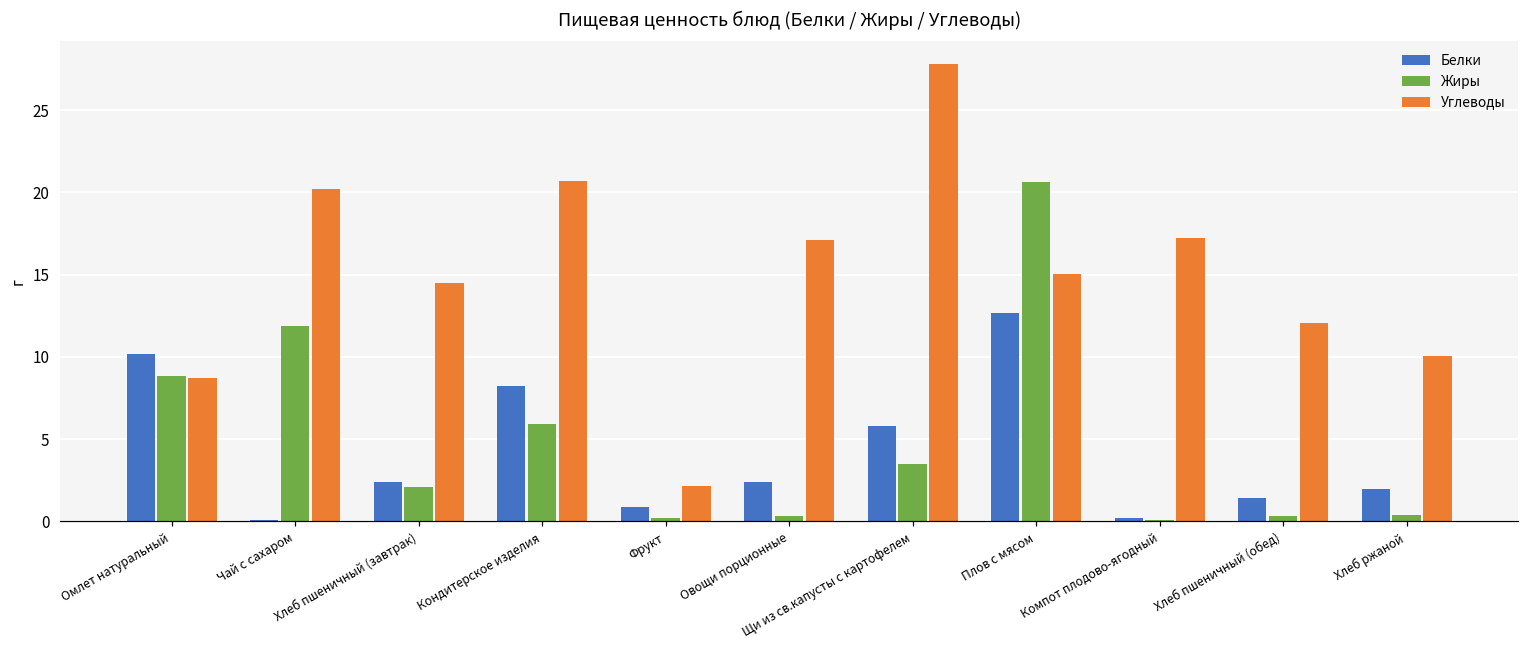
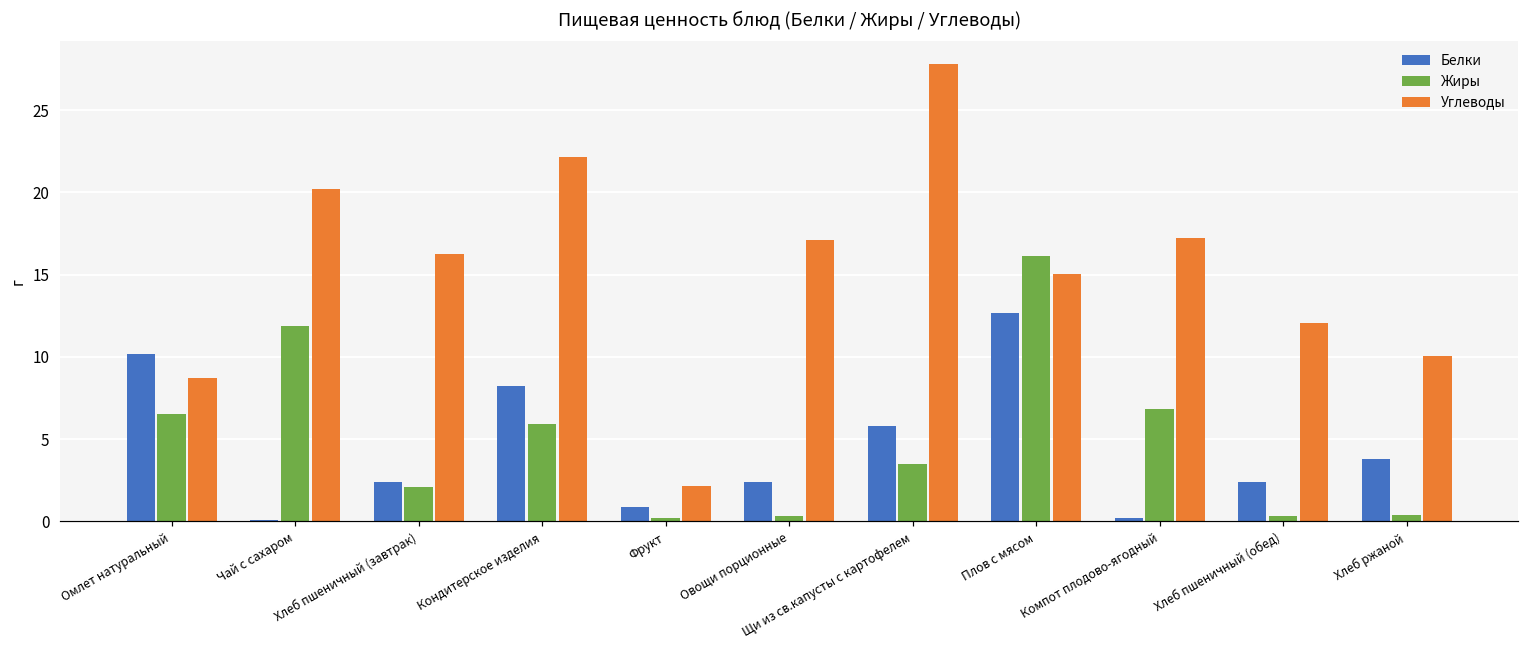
  {
    "Белки": {
      "Омлет натуральный": 10.2,
      "Хлеб пшеничный (завтрак)": 2.4,
      "Кондитерское изделия": 8.2,
      "Фрукт": 0.8,
      "Овощи порционные": 2.4,
      "Щи из св.капусты с картофелем": 5.8,
      "Плов с мясом": 12.7,
      "Компот плодово-ягодный": 0.2,
-     "Хлеб пшеничный (обед)": 1.4,
-     "Хлеб ржаной": 2.0
+     "Хлеб пшеничный (обед)": 2.4,
+     "Хлеб ржаной": 3.8
    },
    "Жиры": {
-     "Омлет натуральный": 8.8,
+     "Омлет натуральный": 6.6,
      "Чай с сахаром": 11.9,
      "Хлеб пшеничный (завтрак)": 2.1,
      "Кондитерское изделия": 5.9,
      "Фрукт": 0.2,
      "Овощи порционные": 0.3,
      "Щи из св.капусты с картофелем": 3.5,
-     "Плов с мясом": 20.6,
-     "Компот плодово-ягодный": 0.1,
+     "Плов с мясом": 16.1,
+     "Компот плодово-ягодный": 6.8,
      "Хлеб пшеничный (обед)": 0.3,
      "Хлеб ржаной": 0.4
    },
    "Углеводы": {
      "Омлет натуральный": 8.7,
      "Чай с сахаром": 20.2,
-     "Хлеб пшеничный (завтрак)": 14.5,
-     "Кондитерское изделия": 20.7,
+     "Хлеб пшеничный (завтрак)": 16.2,
+     "Кондитерское изделия": 22.2,
      "Фрукт": 2.1,
      "Овощи порционные": 17.1,
      "Щи из св.капусты с картофелем": 27.8,
      "Плов с мясом": 15.1,
      "Компот плодово-ягодный": 17.2,
      "Хлеб пшеничный (обед)": 12.1,
      "Хлеб ржаной": 10.0
    }
  }
